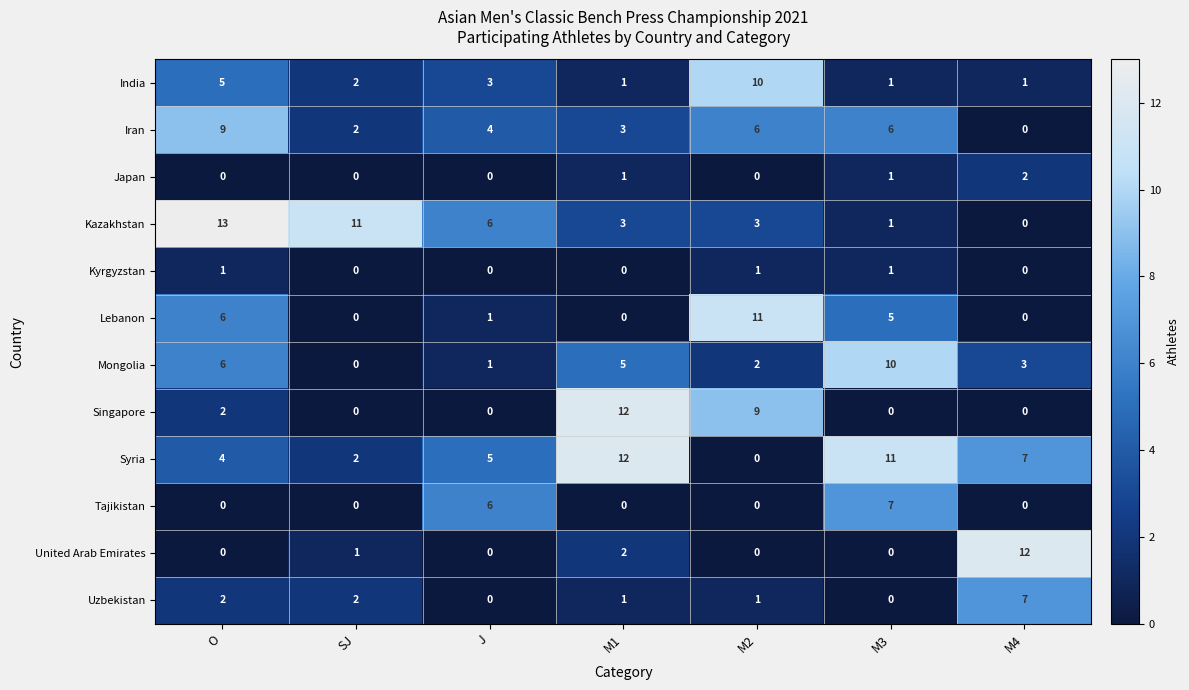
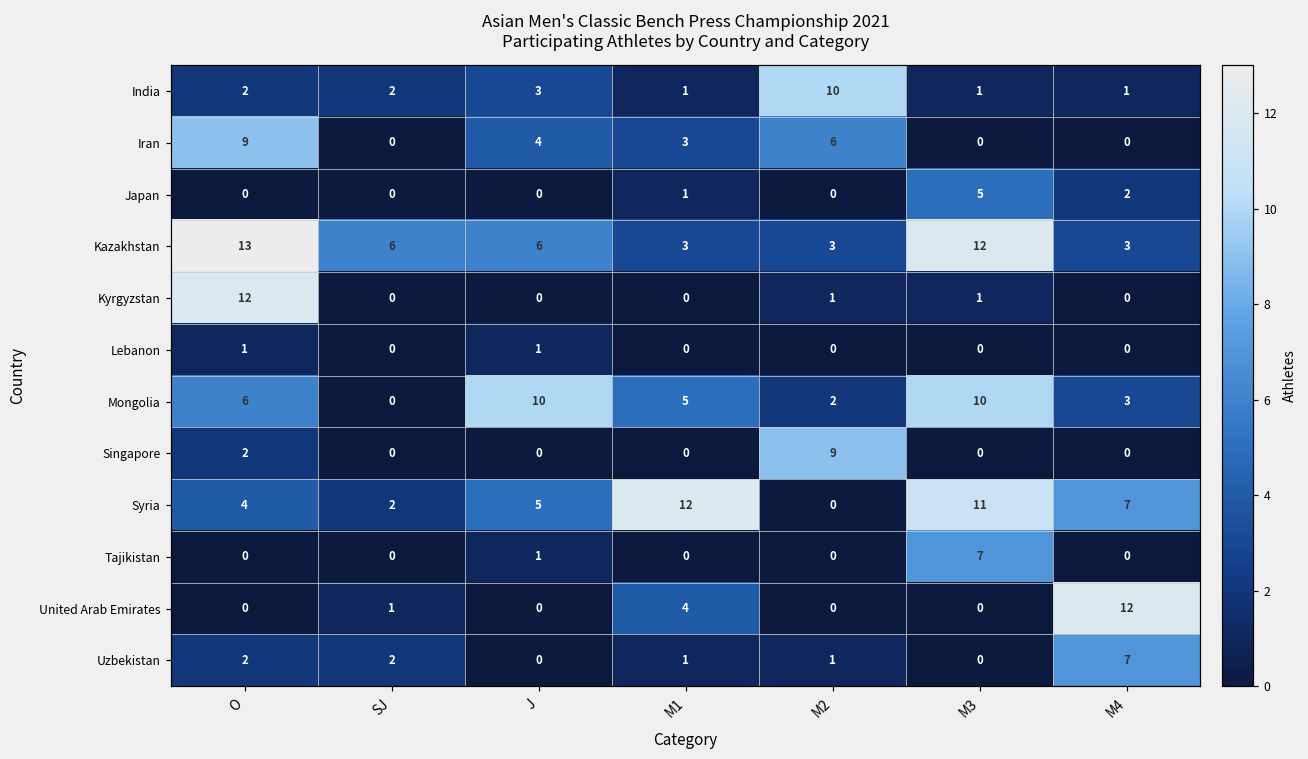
  {
    "India": {
-     "O": 5,
+     "O": 2,
      "SJ": 2,
      "J": 3,
      "M1": 1,
      "M2": 10,
      "M3": 1,
      "M4": 1
    },
    "Iran": {
      "O": 9,
-     "SJ": 2,
+     "SJ": 0,
      "J": 4,
      "M1": 3,
      "M2": 6,
-     "M3": 6,
+     "M3": 0,
      "M4": 0
    },
    "Japan": {
      "O": 0,
      "SJ": 0,
      "J": 0,
      "M1": 1,
      "M2": 0,
-     "M3": 1,
+     "M3": 5,
      "M4": 2
    },
    "Kazakhstan": {
      "O": 13,
-     "SJ": 11,
+     "SJ": 6,
      "J": 6,
      "M1": 3,
      "M2": 3,
-     "M3": 1,
-     "M4": 0
+     "M3": 12,
+     "M4": 3
    },
    "Kyrgyzstan": {
-     "O": 1,
+     "O": 12,
      "SJ": 0,
      "J": 0,
      "M1": 0,
      "M2": 1,
      "M3": 1,
      "M4": 0
    },
    "Lebanon": {
-     "O": 6,
+     "O": 1,
      "SJ": 0,
      "J": 1,
      "M1": 0,
-     "M2": 11,
-     "M3": 5,
+     "M2": 0,
+     "M3": 0,
      "M4": 0
    },
    "Mongolia": {
      "O": 6,
      "SJ": 0,
-     "J": 1,
+     "J": 10,
      "M1": 5,
      "M2": 2,
      "M3": 10,
      "M4": 3
    },
    "Singapore": {
      "O": 2,
      "SJ": 0,
      "J": 0,
-     "M1": 12,
+     "M1": 0,
      "M2": 9,
      "M3": 0,
      "M4": 0
    },
    "Syria": {
      "O": 4,
      "SJ": 2,
      "J": 5,
      "M1": 12,
      "M2": 0,
      "M3": 11,
      "M4": 7
    },
    "Tajikistan": {
      "O": 0,
      "SJ": 0,
-     "J": 6,
+     "J": 1,
      "M1": 0,
      "M2": 0,
      "M3": 7,
      "M4": 0
    },
    "United Arab Emirates": {
      "O": 0,
      "SJ": 1,
      "J": 0,
-     "M1": 2,
+     "M1": 4,
      "M2": 0,
      "M3": 0,
      "M4": 12
    },
    "Uzbekistan": {
      "O": 2,
      "SJ": 2,
      "J": 0,
      "M1": 1,
      "M2": 1,
      "M3": 0,
      "M4": 7
    }
  }
